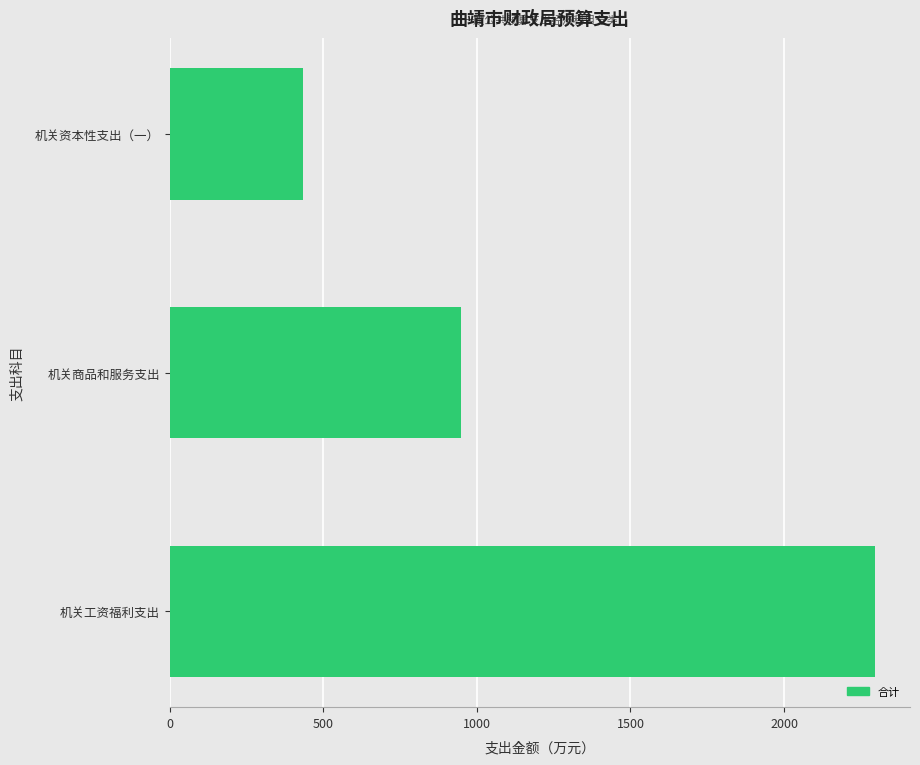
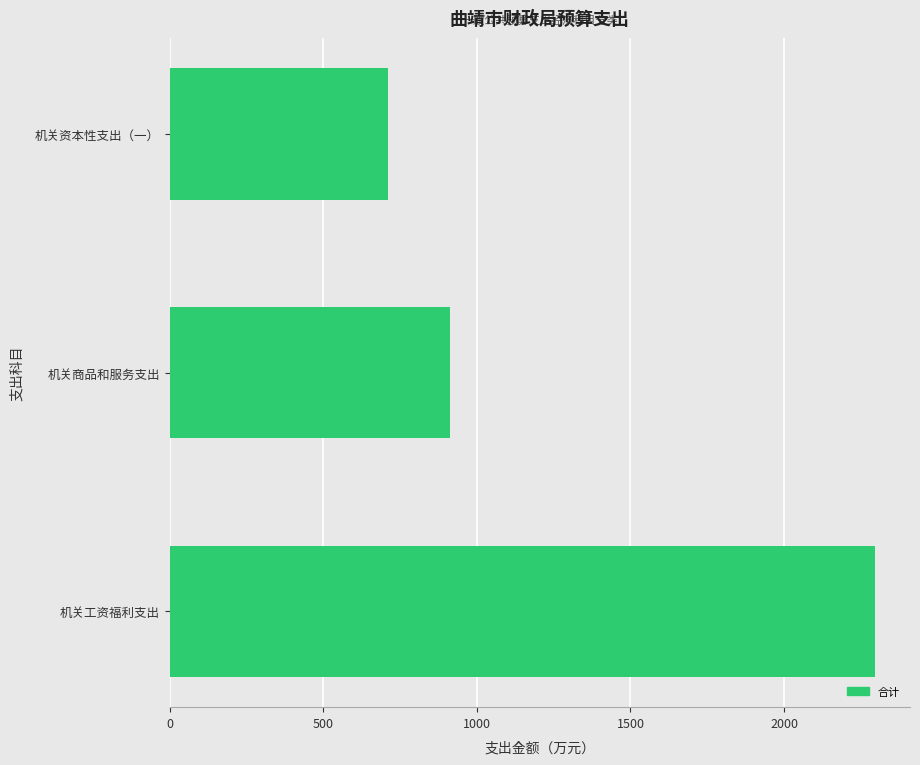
  {
-   "机关资本性支出（一）": 430,
-   "机关商品和服务支出": 950,
+   "机关资本性支出（一）": 710,
+   "机关商品和服务支出": 910,
    "机关工资福利支出": 2300
  }
